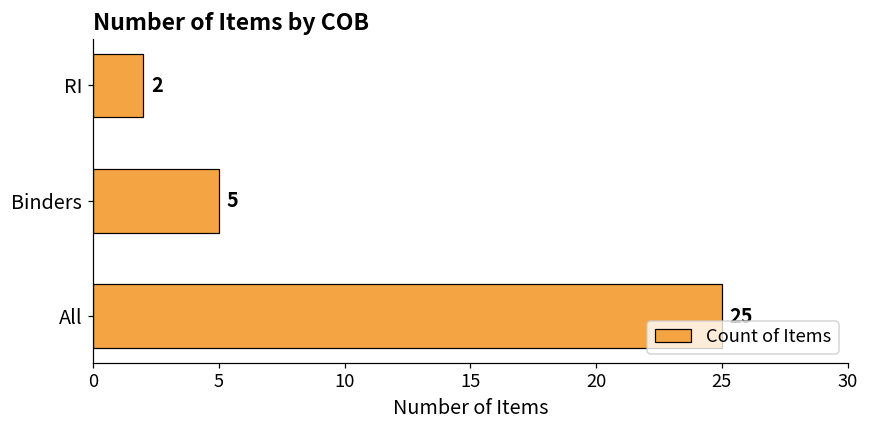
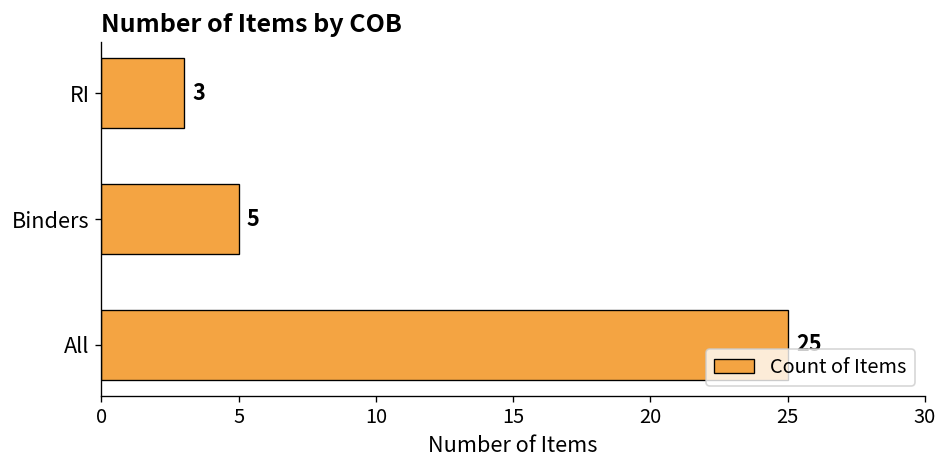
  {
-   "RI": 2,
+   "RI": 3,
    "Binders": 5
  }
